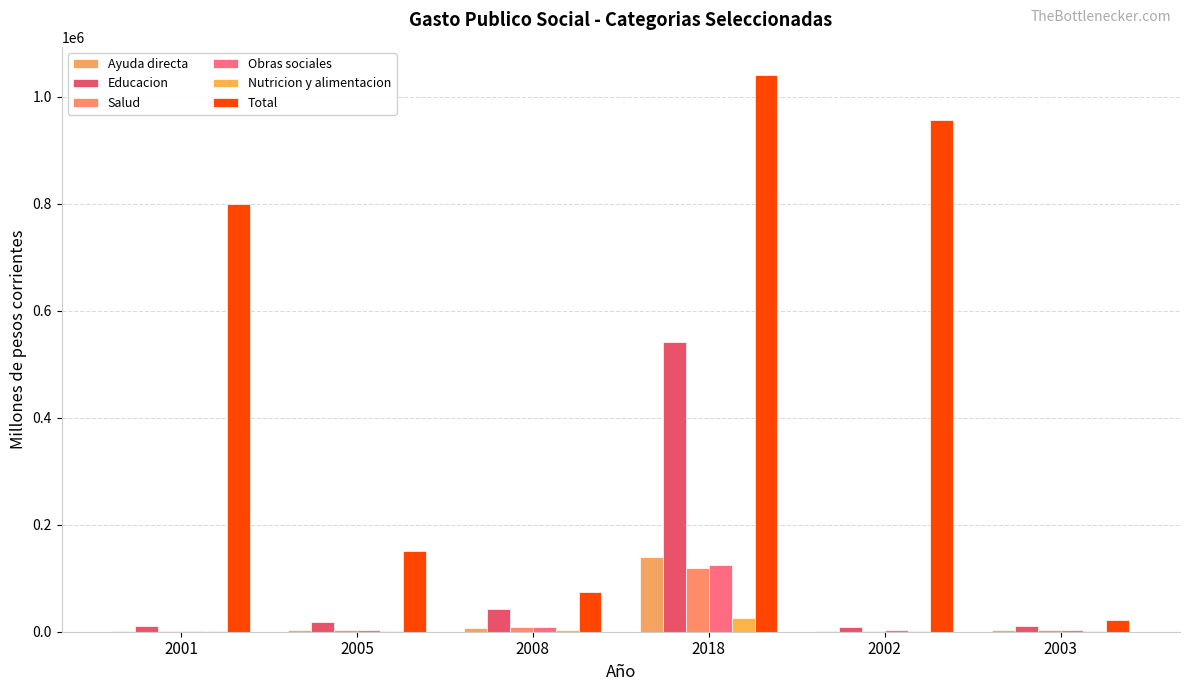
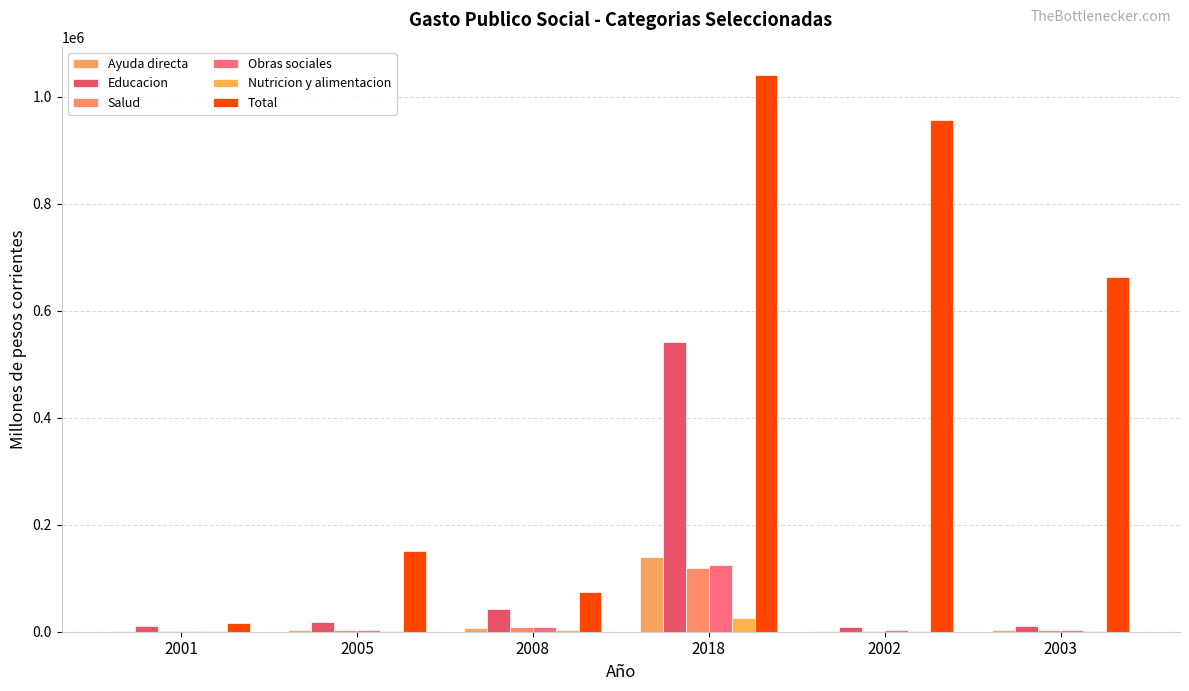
  {
    "Total": {
-     "2001": 800000,
+     "2001": 20000,
      "2005": 150000,
      "2008": 70000,
      "2018": 1040000,
      "2002": 960000,
-     "2003": 20000
+     "2003": 660000
    }
  }
